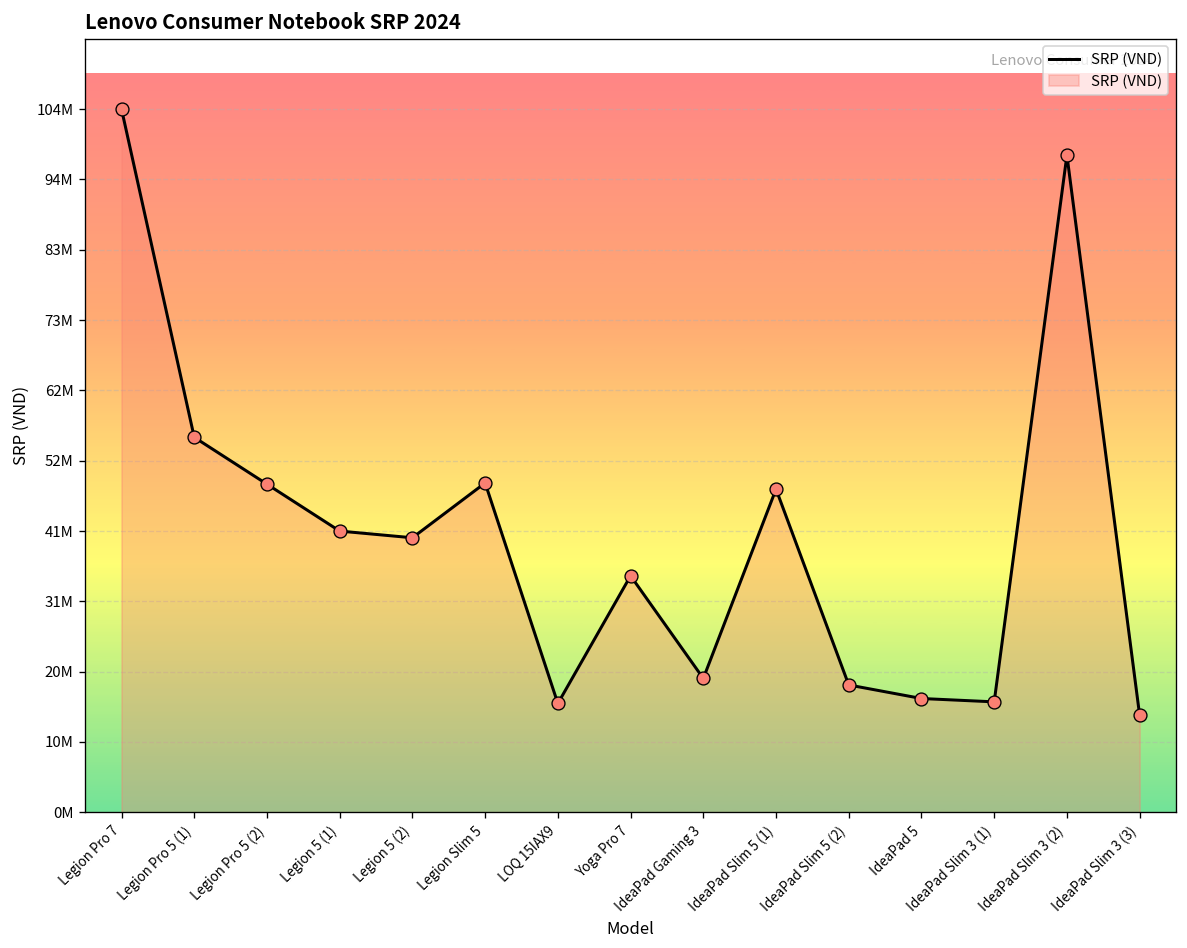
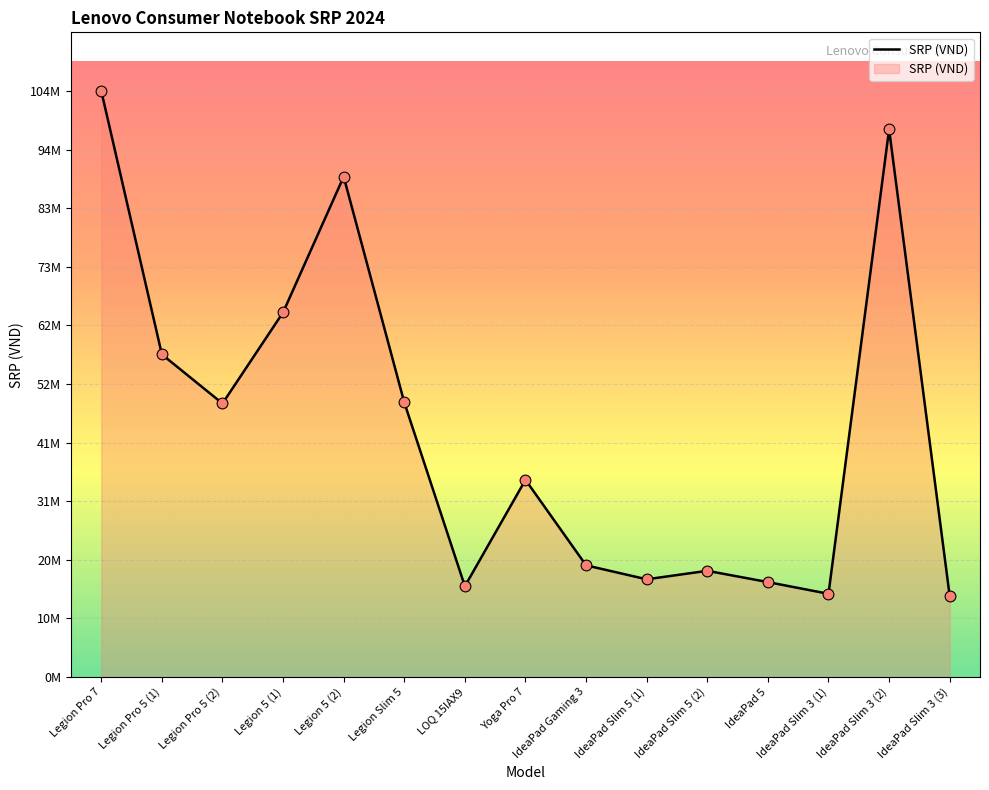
  {
    "Legion Pro 7": 105000000,
-   "Legion Pro 5 (1)": 56000000,
+   "Legion Pro 5 (1)": 58000000,
    "Legion Pro 5 (2)": 49000000,
-   "Legion 5 (1)": 42000000,
-   "Legion 5 (2)": 41000000,
+   "Legion 5 (1)": 65000000,
+   "Legion 5 (2)": 90000000,
    "Legion Slim 5": 49000000,
    "LOQ 15IAX9": 16000000,
    "Yoga Pro 7": 35000000,
    "IdeaPad Gaming 3": 20000000,
-   "IdeaPad Slim 5 (1)": 48000000,
+   "IdeaPad Slim 5 (1)": 17000000,
    "IdeaPad Slim 5 (2)": 19000000,
    "IdeaPad 5": 17000000,
-   "IdeaPad Slim 3 (1)": 16000000,
+   "IdeaPad Slim 3 (1)": 15000000,
    "IdeaPad Slim 3 (2)": 98000000,
    "IdeaPad Slim 3 (3)": 14000000
  }
